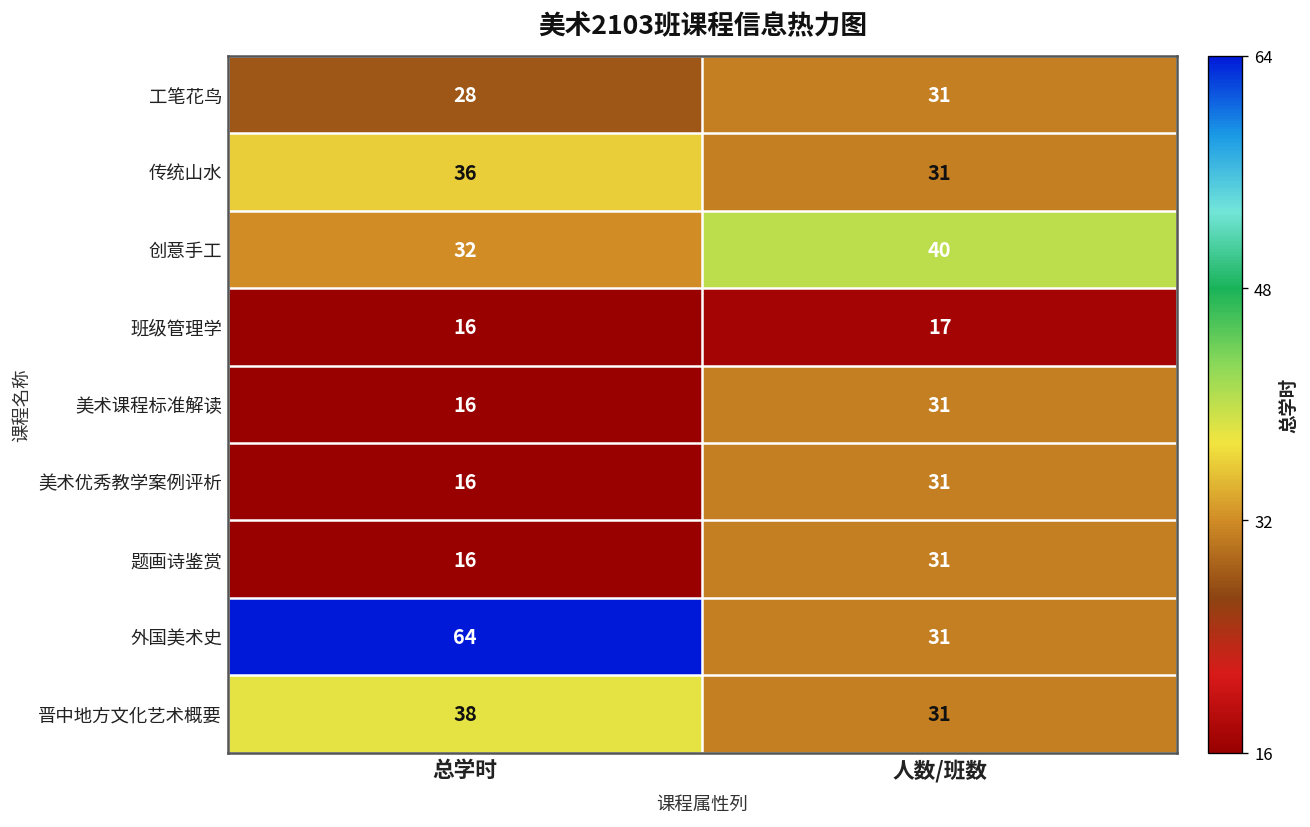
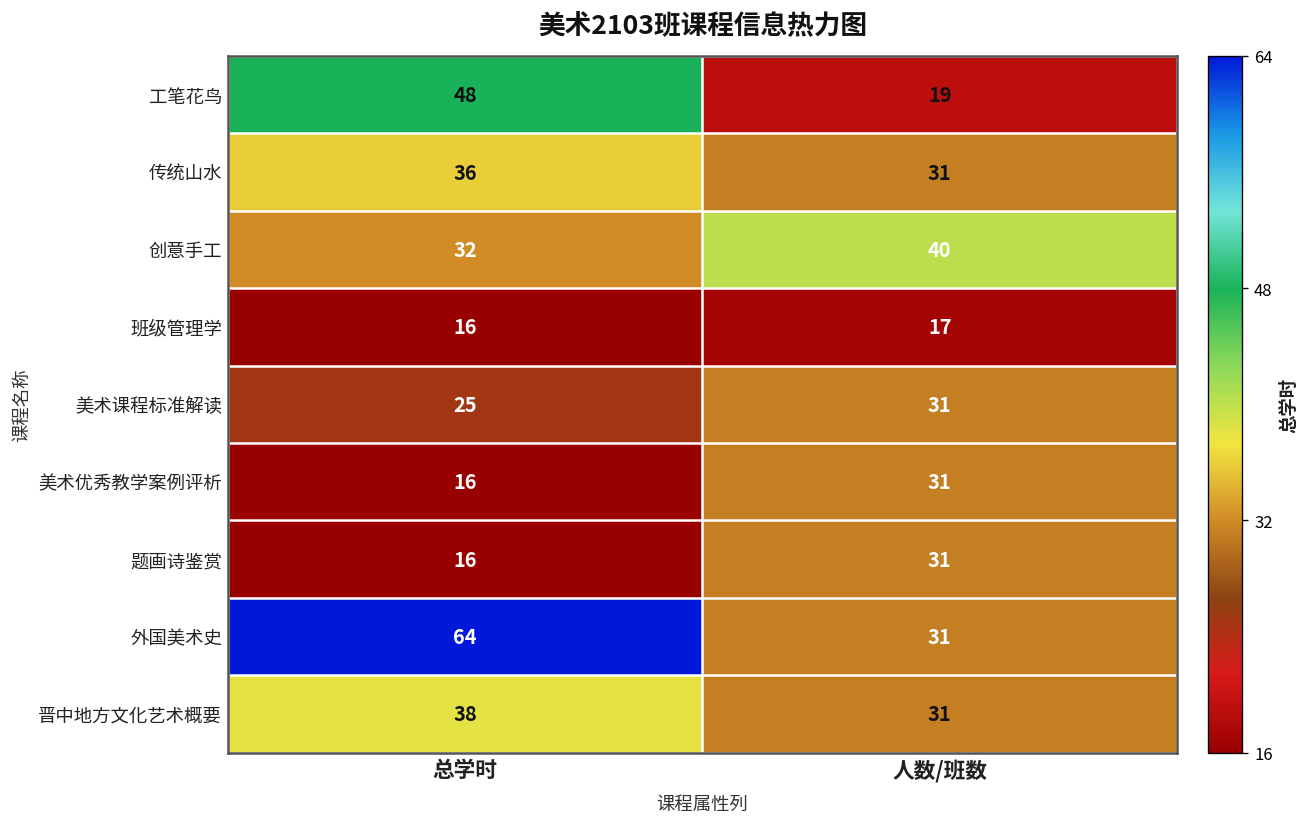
  {
    "工笔花鸟": {
-     "总学时": 28,
-     "人数/班数": 31
+     "总学时": 48,
+     "人数/班数": 19
    },
    "传统山水": {
      "总学时": 36,
      "人数/班数": 31
    },
    "创意手工": {
      "总学时": 32,
      "人数/班数": 40
    },
    "班级管理学": {
      "总学时": 16,
      "人数/班数": 17
    },
    "美术课程标准解读": {
-     "总学时": 16,
+     "总学时": 25,
      "人数/班数": 31
    },
    "美术优秀教学案例评析": {
      "总学时": 16,
      "人数/班数": 31
    },
    "题画诗鉴赏": {
      "总学时": 16,
      "人数/班数": 31
    },
    "外国美术史": {
      "总学时": 64,
      "人数/班数": 31
    },
    "晋中地方文化艺术概要": {
      "总学时": 38,
      "人数/班数": 31
    }
  }
